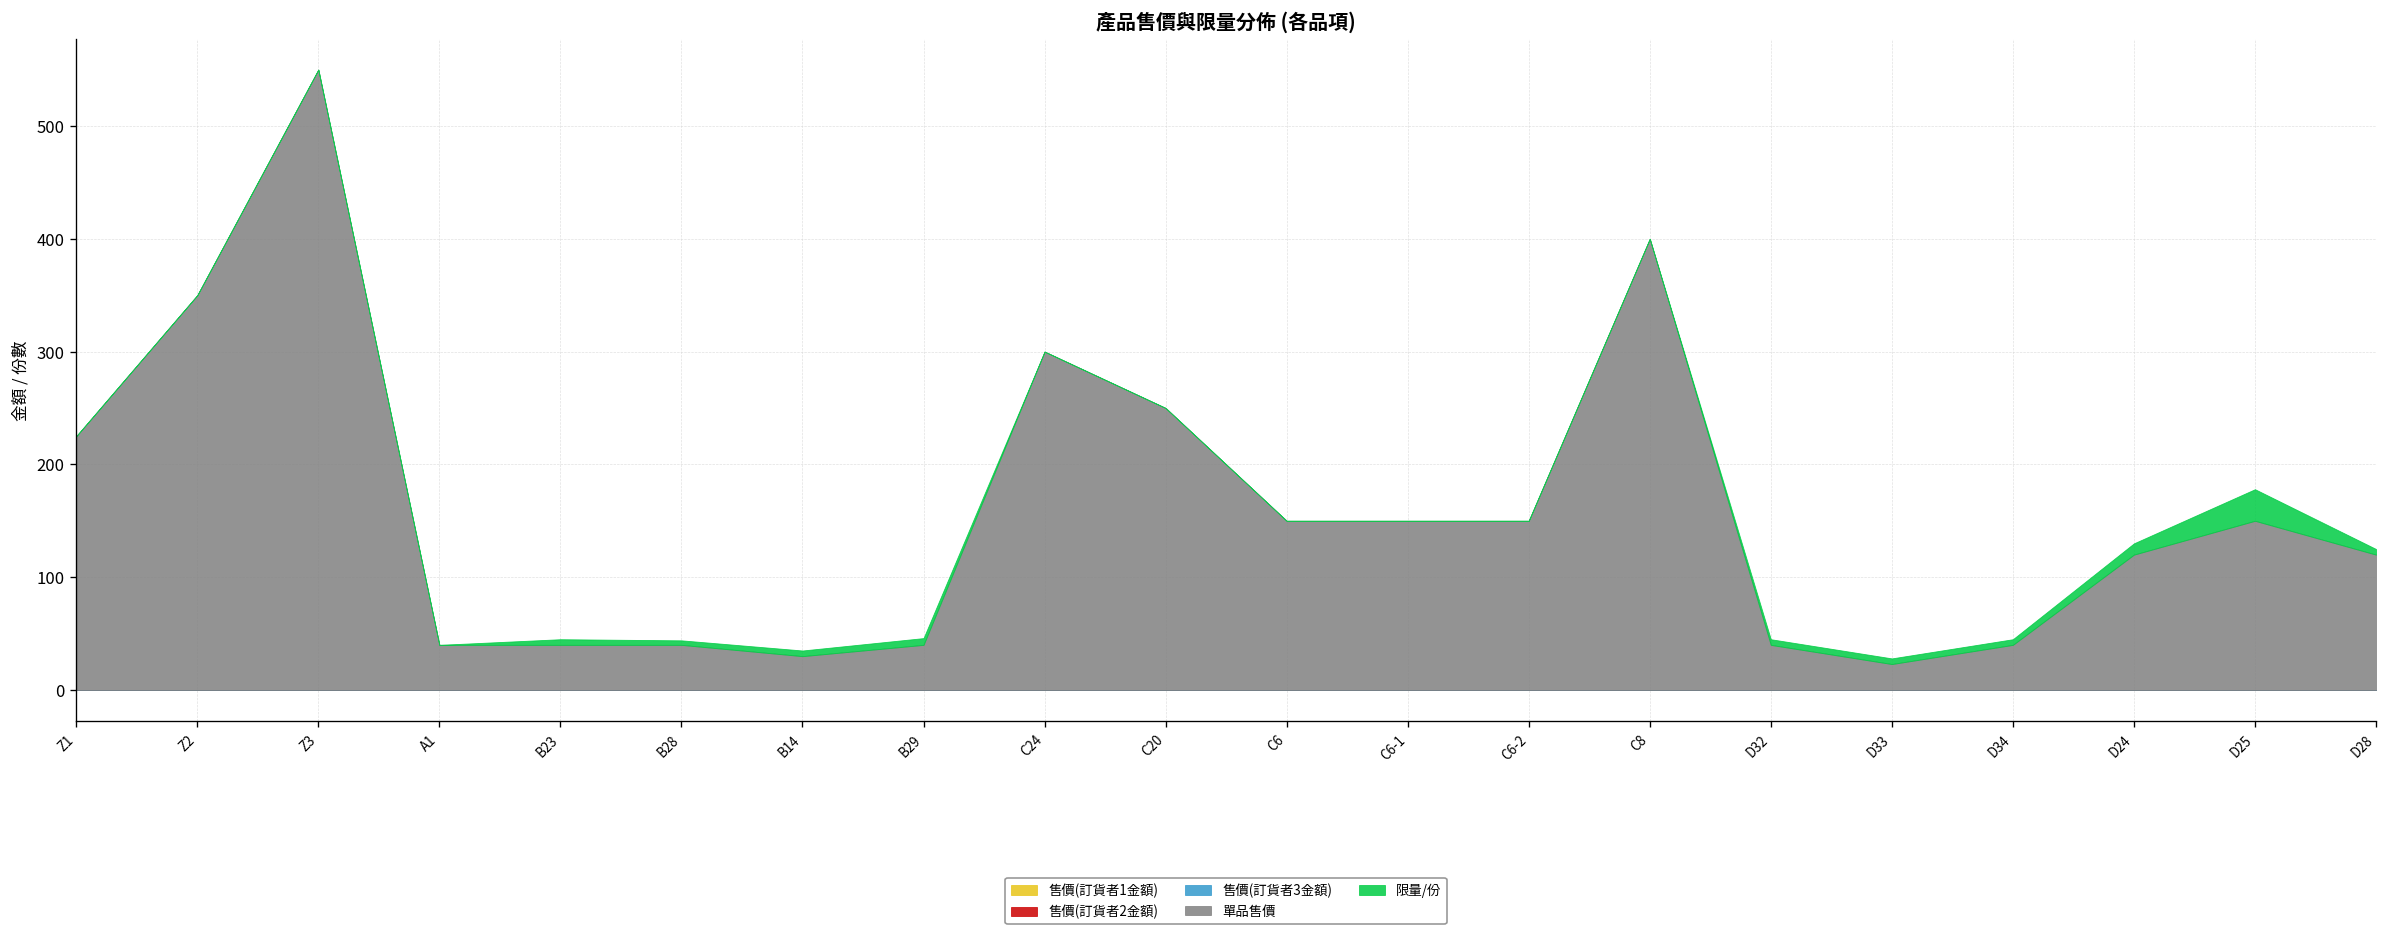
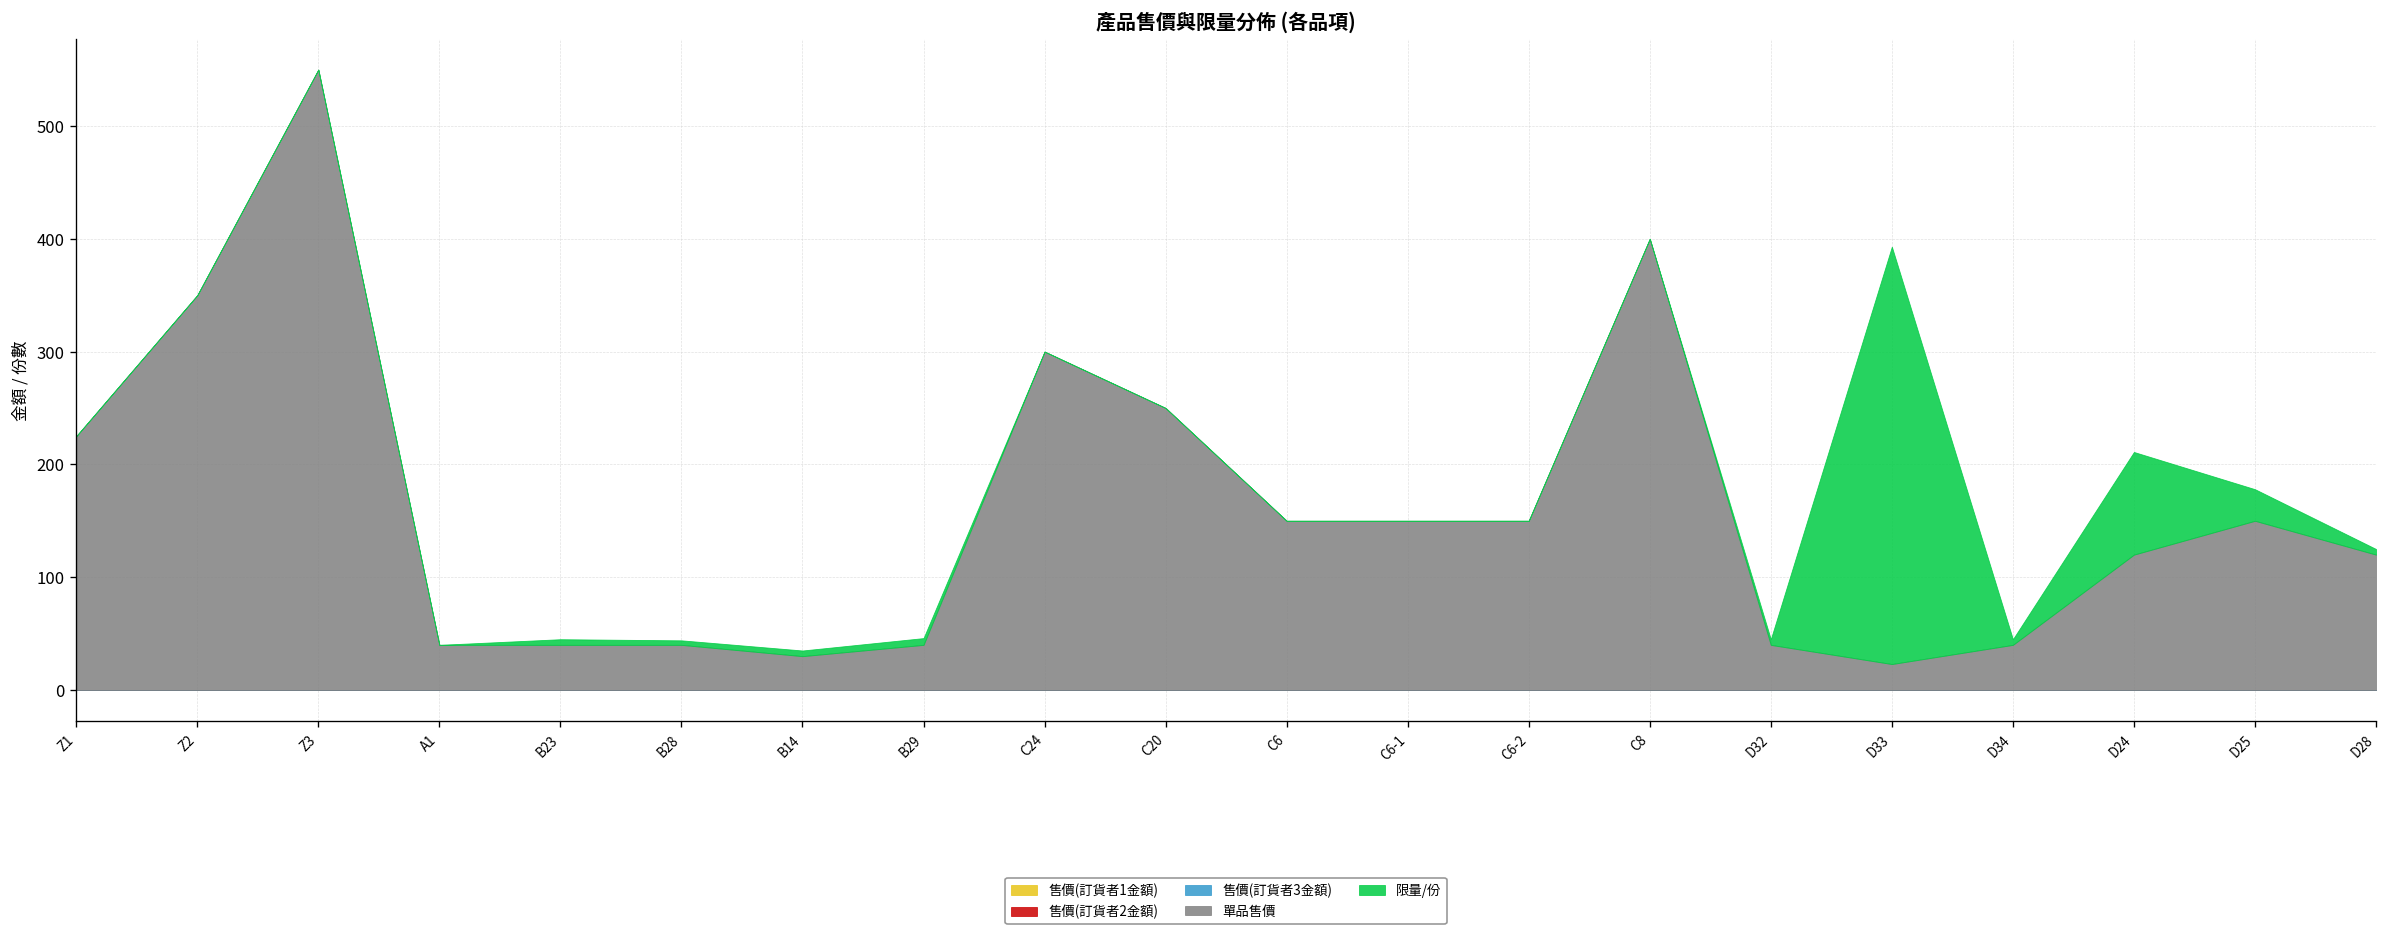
  {
    "售價(訂貨者3金額)": {
      "Z1": 0,
      "Z2": 0,
      "Z3": 0,
      "A1": 0,
      "B23": 0,
      "B28": 0,
      "B14": 0,
      "B29": 0,
      "C24": 0,
      "C20": 0,
      "C6": 0,
      "C6-1": 0,
      "C6-2": 0,
      "C8": 0,
      "D32": 0,
      "D33": 0,
      "D34": 0,
      "D24": 0,
      "D25": 0,
      "D28": 0
    },
    "單品售價": {
      "B23": 40,
      "B28": 40,
      "B14": 30,
      "B29": 40,
      "D32": 40,
      "D33": 20,
      "D34": 40,
      "D24": 120,
      "D25": 150,
      "D28": 120
    },
    "限量/份": {
      "B23": 10,
      "B28": 0,
      "B14": 10,
      "B29": 10,
      "D32": 10,
-     "D33": 10,
+     "D33": 370,
      "D34": 10,
-     "D24": 10,
+     "D24": 90,
      "D25": 30,
      "D28": 10
    }
  }
